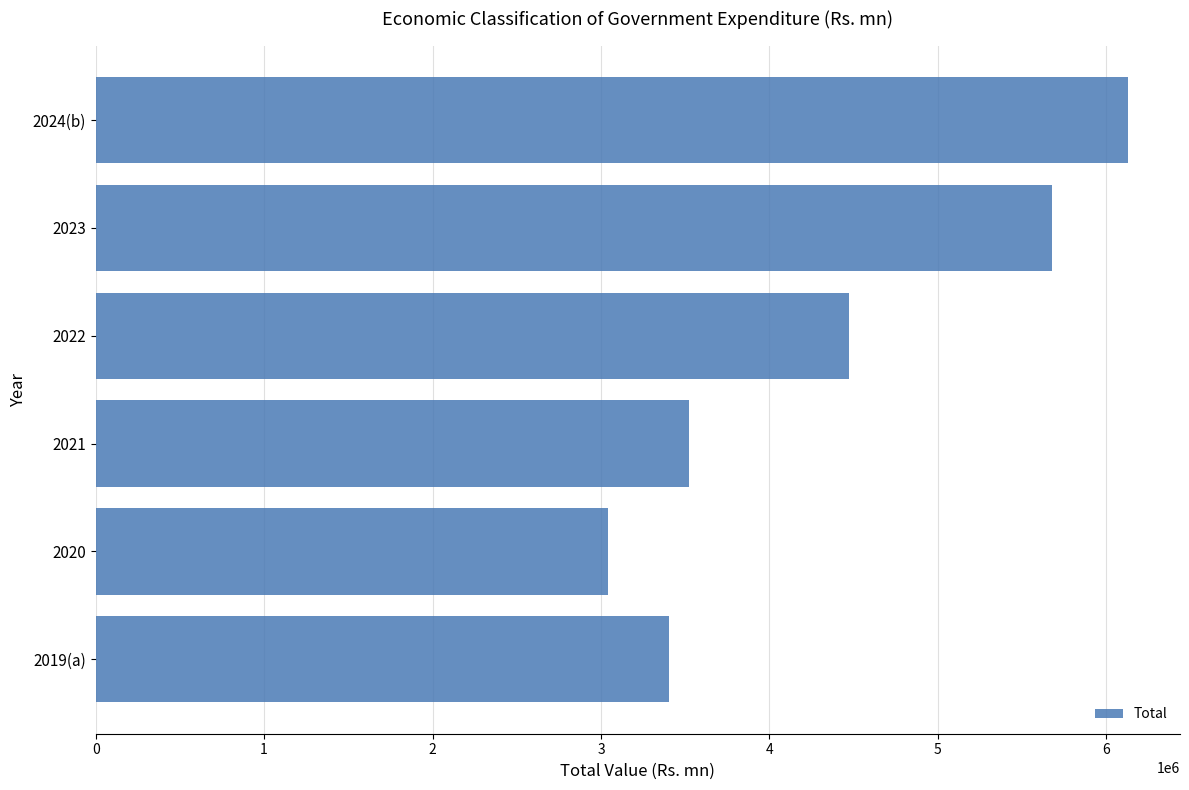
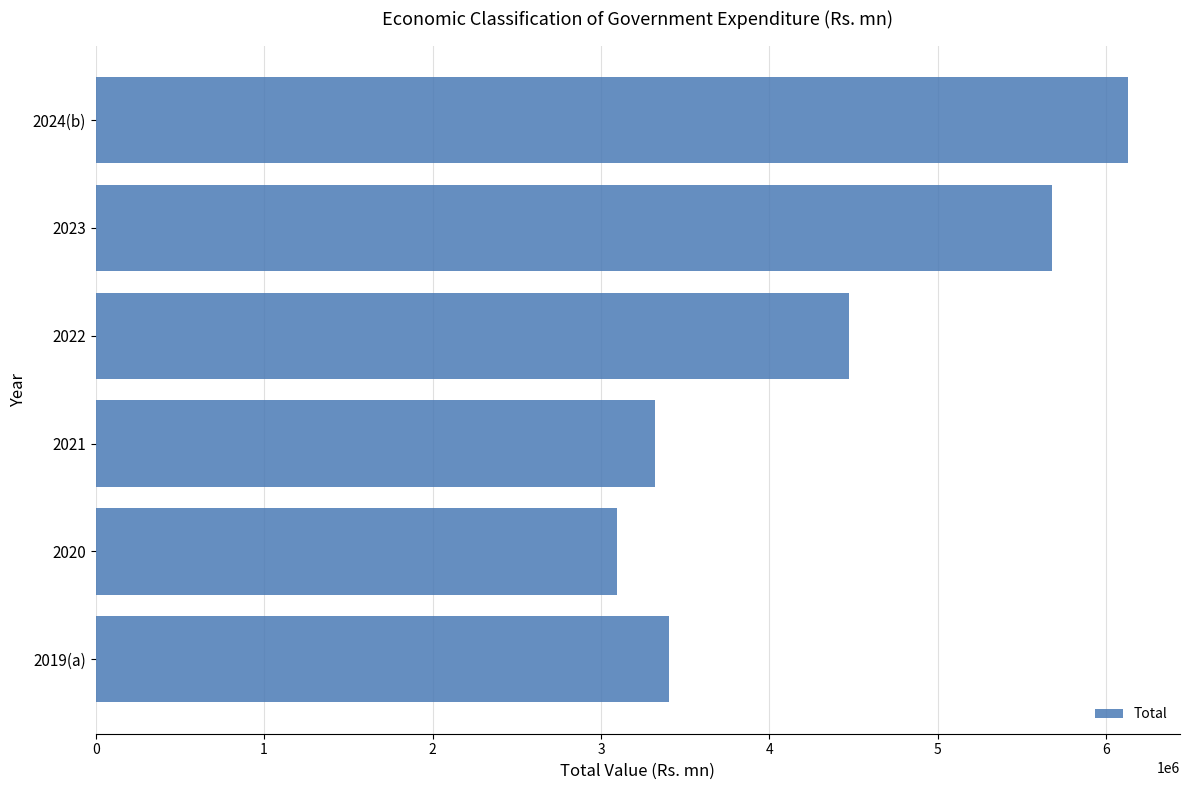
  {
    "2024(b)": 6130000,
    "2023": 5680000,
    "2022": 4470000,
-   "2021": 3520000,
-   "2020": 3040000,
+   "2021": 3320000,
+   "2020": 3100000,
    "2019(a)": 3400000
  }
